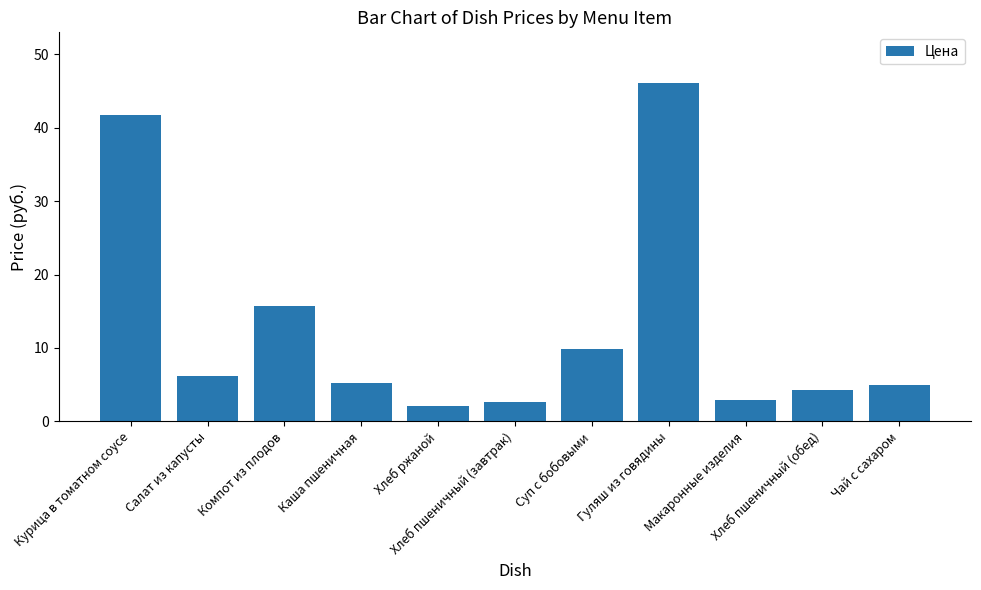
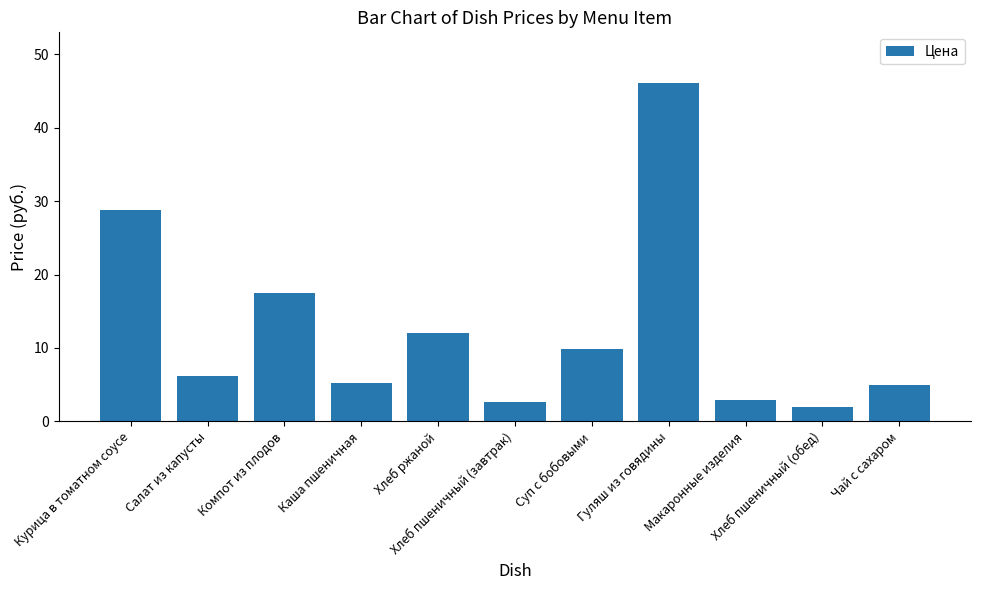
  {
-   "Курица в томатном соусе": 42,
+   "Курица в томатном соусе": 29,
    "Салат из капусты": 6,
-   "Компот из плодов": 16,
+   "Компот из плодов": 17,
    "Каша пшеничная": 5,
-   "Хлеб ржаной": 2,
+   "Хлеб ржаной": 12,
    "Хлеб пшеничный (завтрак)": 3,
    "Суп с бобовыми": 10,
    "Гуляш из говядины": 46,
    "Макаронные изделия": 3,
-   "Хлеб пшеничный (обед)": 4,
+   "Хлеб пшеничный (обед)": 2,
    "Чай с сахаром": 5
  }
